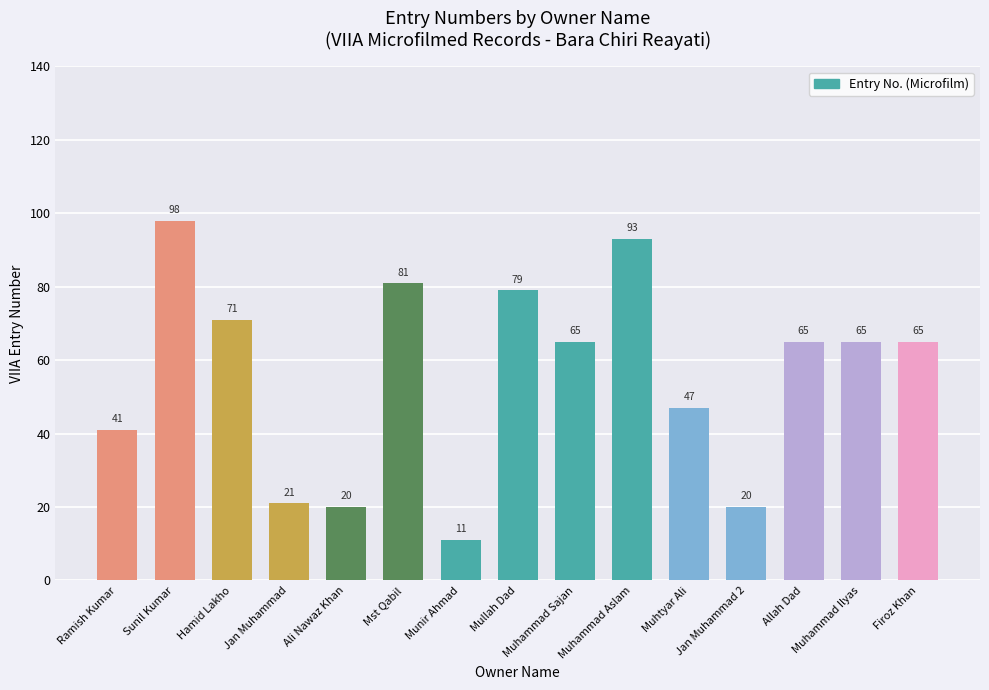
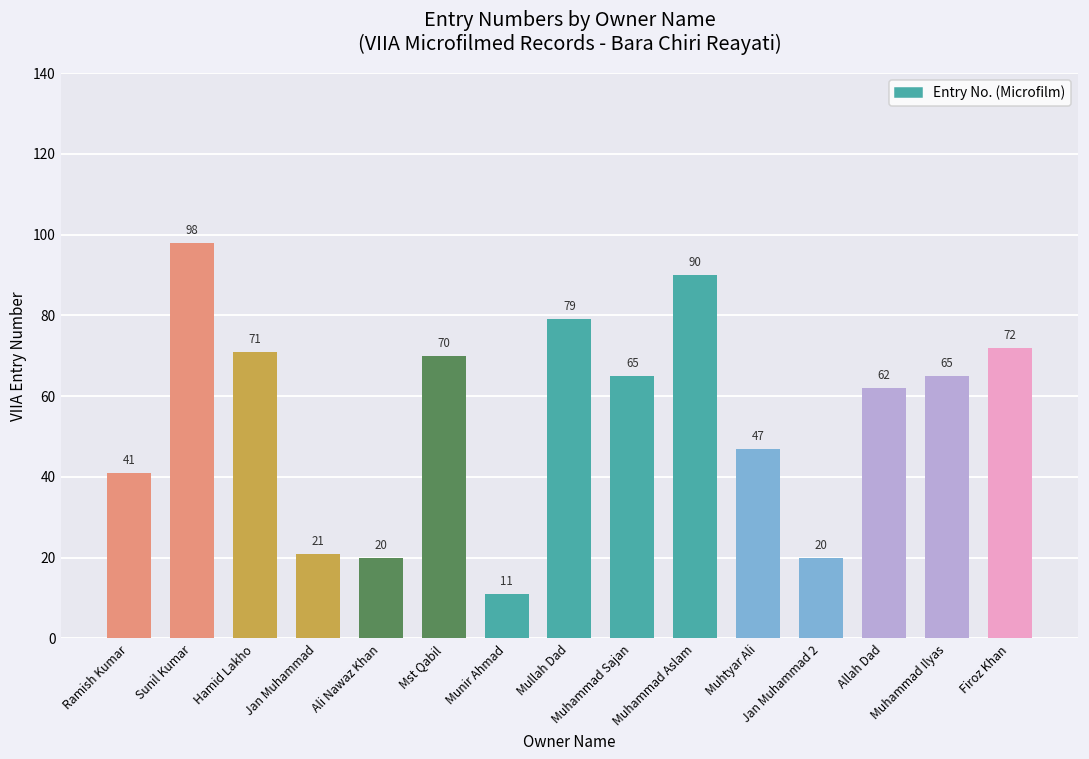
  {
    "Ramish Kumar": 41,
    "Sunil Kumar": 98,
    "Hamid Lakho": 71,
    "Jan Muhammad": 21,
    "Ali Nawaz Khan": 20,
-   "Mst Qabil": 81,
+   "Mst Qabil": 70,
    "Munir Ahmad": 11,
    "Mullah Dad": 79,
    "Muhammad Sajan": 65,
-   "Muhammad Aslam": 93,
+   "Muhammad Aslam": 90,
    "Muhtyar Ali": 47,
    "Jan Muhammad 2": 20,
-   "Allah Dad": 65,
+   "Allah Dad": 62,
    "Muhammad Ilyas": 65,
-   "Firoz Khan": 65
+   "Firoz Khan": 72
  }
